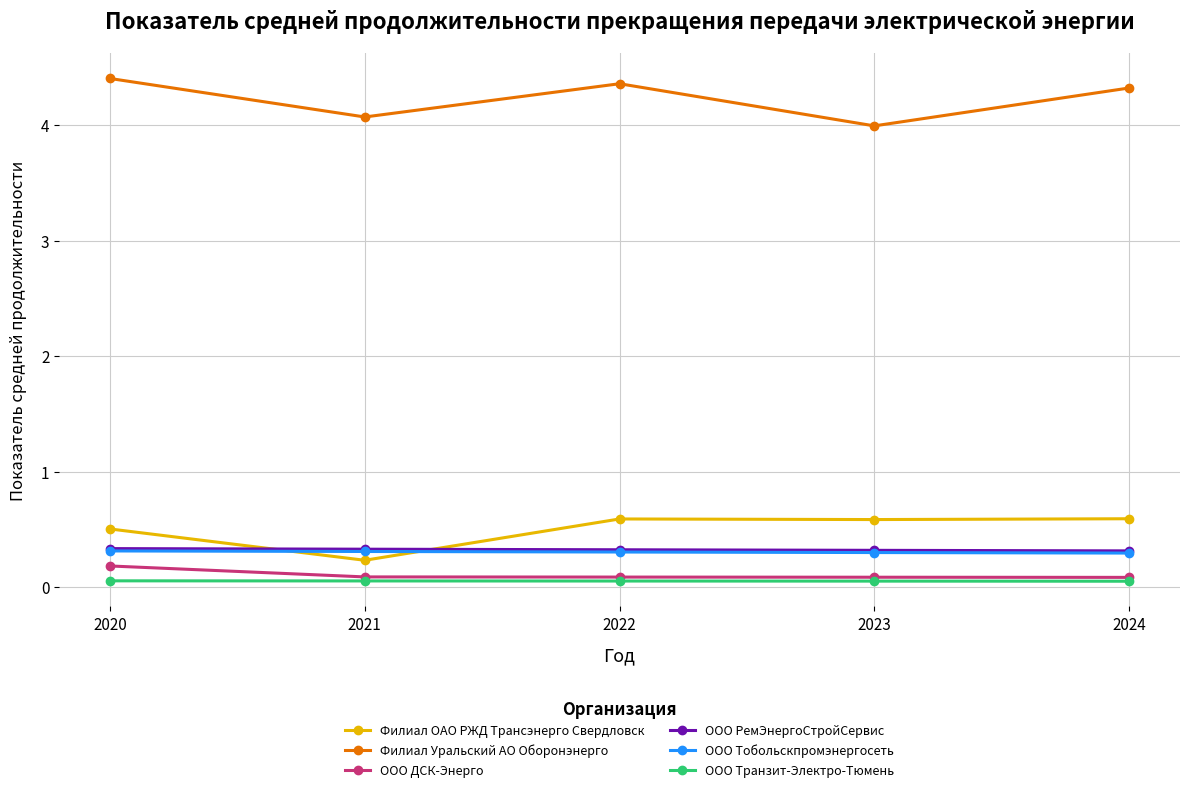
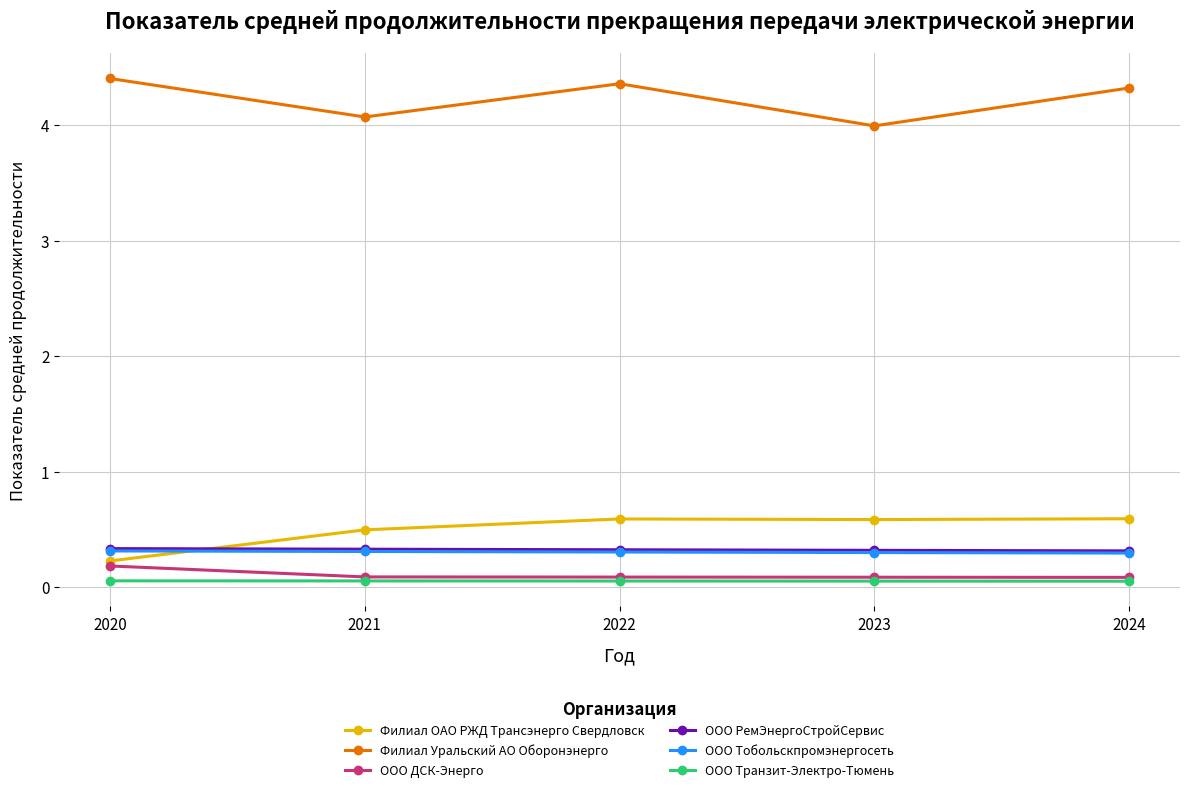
  {
    "Филиал ОАО РЖД Трансэнерго Свердловск": {
-     "2020": 0.51,
-     "2021": 0.23,
+     "2020": 0.23,
+     "2021": 0.50,
      "2022": 0.59,
      "2023": 0.59,
      "2024": 0.59
    },
    "Филиал Уральский АО Оборонэнерго": {
      "2020": 4.40,
      "2021": 4.07,
      "2022": 4.36,
      "2023": 3.99,
      "2024": 4.32
    },
    "ООО ДСК-Энерго": {
      "2020": 0.19,
      "2021": 0.09,
      "2022": 0.09,
      "2023": 0.09,
      "2024": 0.09
    },
    "ООО Транзит-Электро-Тюмень": {
      "2020": 0.06,
      "2021": 0.06,
      "2022": 0.05,
      "2023": 0.05,
      "2024": 0.05
    }
  }
